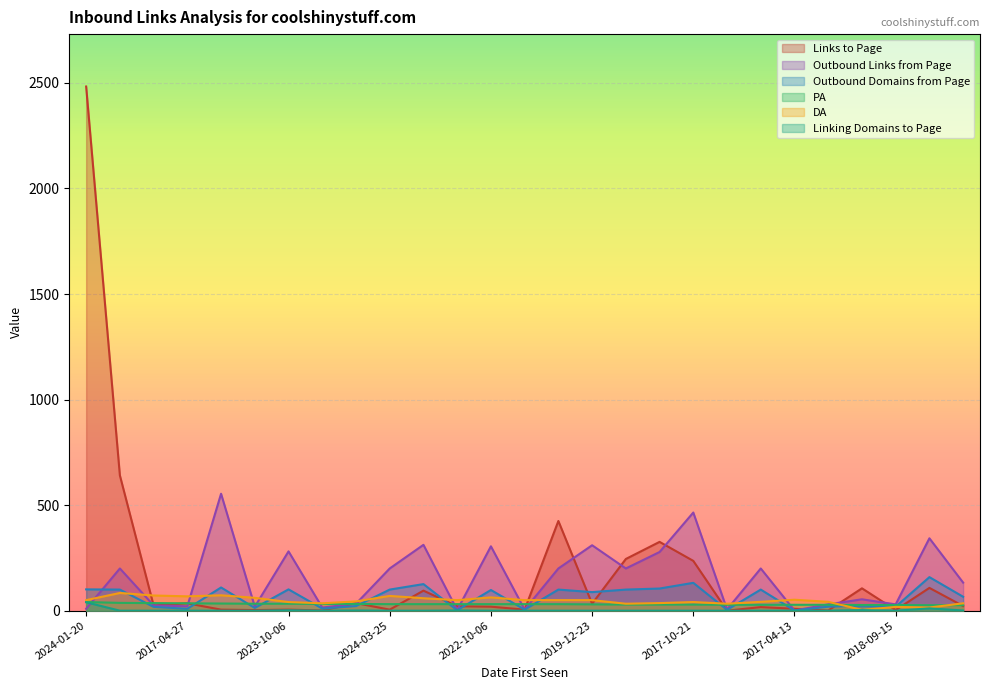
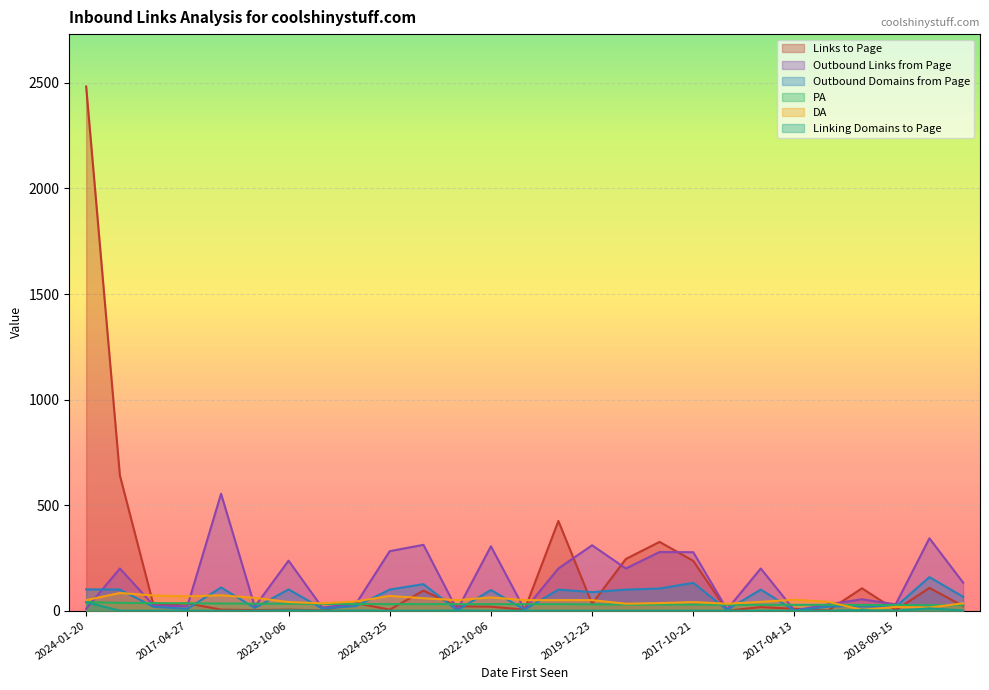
  {
    "Outbound Links from Page": {
      "2024-01-20": 10,
-     "2023-10-06": 280,
-     "2024-03-25": 200,
+     "2023-10-06": 240,
+     "2024-03-25": 280,
      "2022-10-06": 310,
      "2019-12-23": 310,
-     "2017-10-21": 470
+     "2017-10-21": 280
    }
  }
